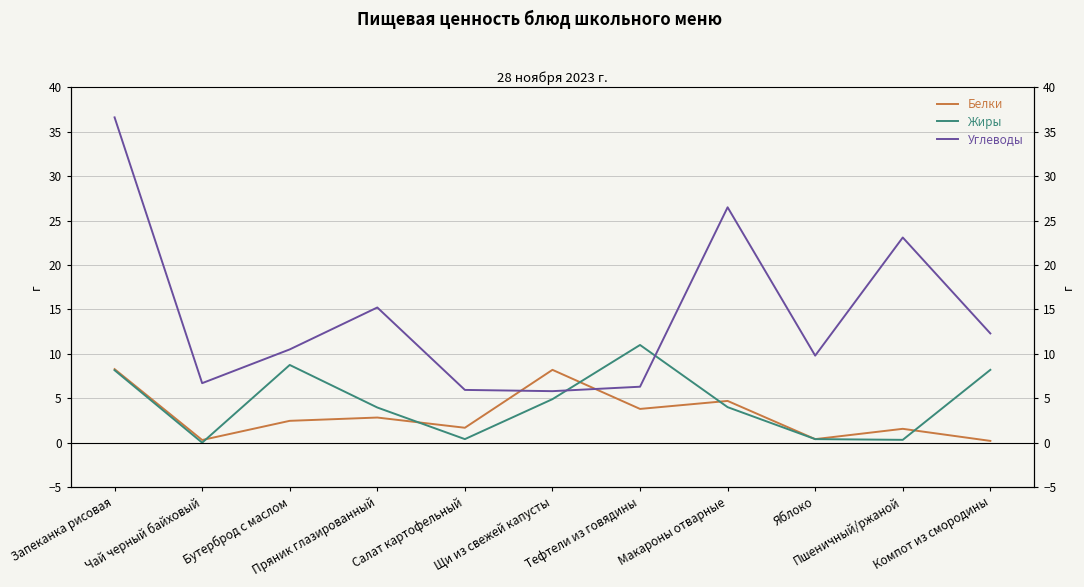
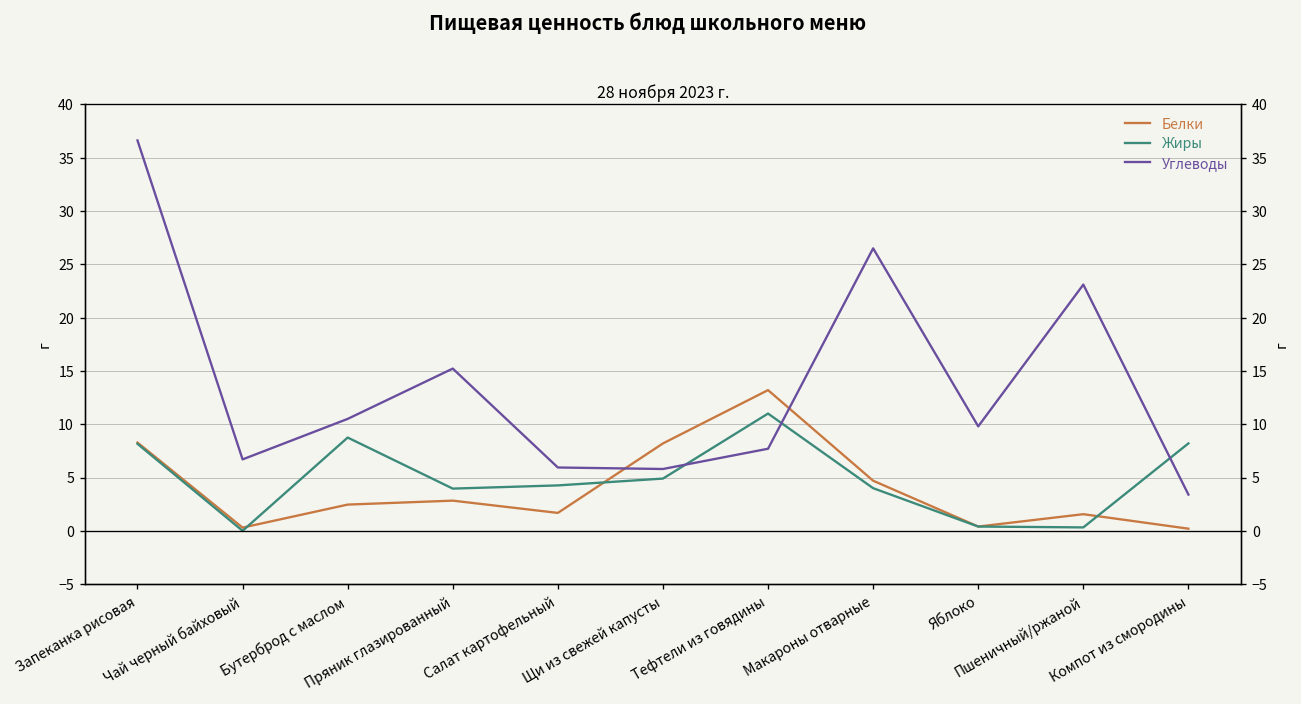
  {
    "Белки": {
      "Чай черный байховый": 0,
      "Бутерброд с маслом": 2,
      "Пряник глазированный": 3,
      "Салат картофельный": 2,
      "Щи из свежей капусты": 8,
-     "Тефтели из говядины": 4,
+     "Тефтели из говядины": 13,
      "Макароны отварные": 5,
      "Пшеничный/ржаной": 2,
      "Компот из смородины": 0
    },
    "Жиры": {
      "Чай черный байховый": 0,
      "Бутерброд с маслом": 9,
      "Пряник глазированный": 4,
-     "Салат картофельный": 0,
+     "Салат картофельный": 4,
      "Щи из свежей капусты": 5,
      "Тефтели из говядины": 11,
      "Макароны отварные": 4,
      "Пшеничный/ржаной": 0,
      "Компот из смородины": 8
    },
    "Углеводы": {
      "Запеканка рисовая": 37,
      "Чай черный байховый": 7,
      "Бутерброд с маслом": 11,
      "Пряник глазированный": 15,
      "Салат картофельный": 6,
      "Щи из свежей капусты": 6,
-     "Тефтели из говядины": 6,
+     "Тефтели из говядины": 8,
      "Макароны отварные": 27,
      "Яблоко": 10,
      "Пшеничный/ржаной": 23,
-     "Компот из смородины": 12
+     "Компот из смородины": 3
    }
  }
